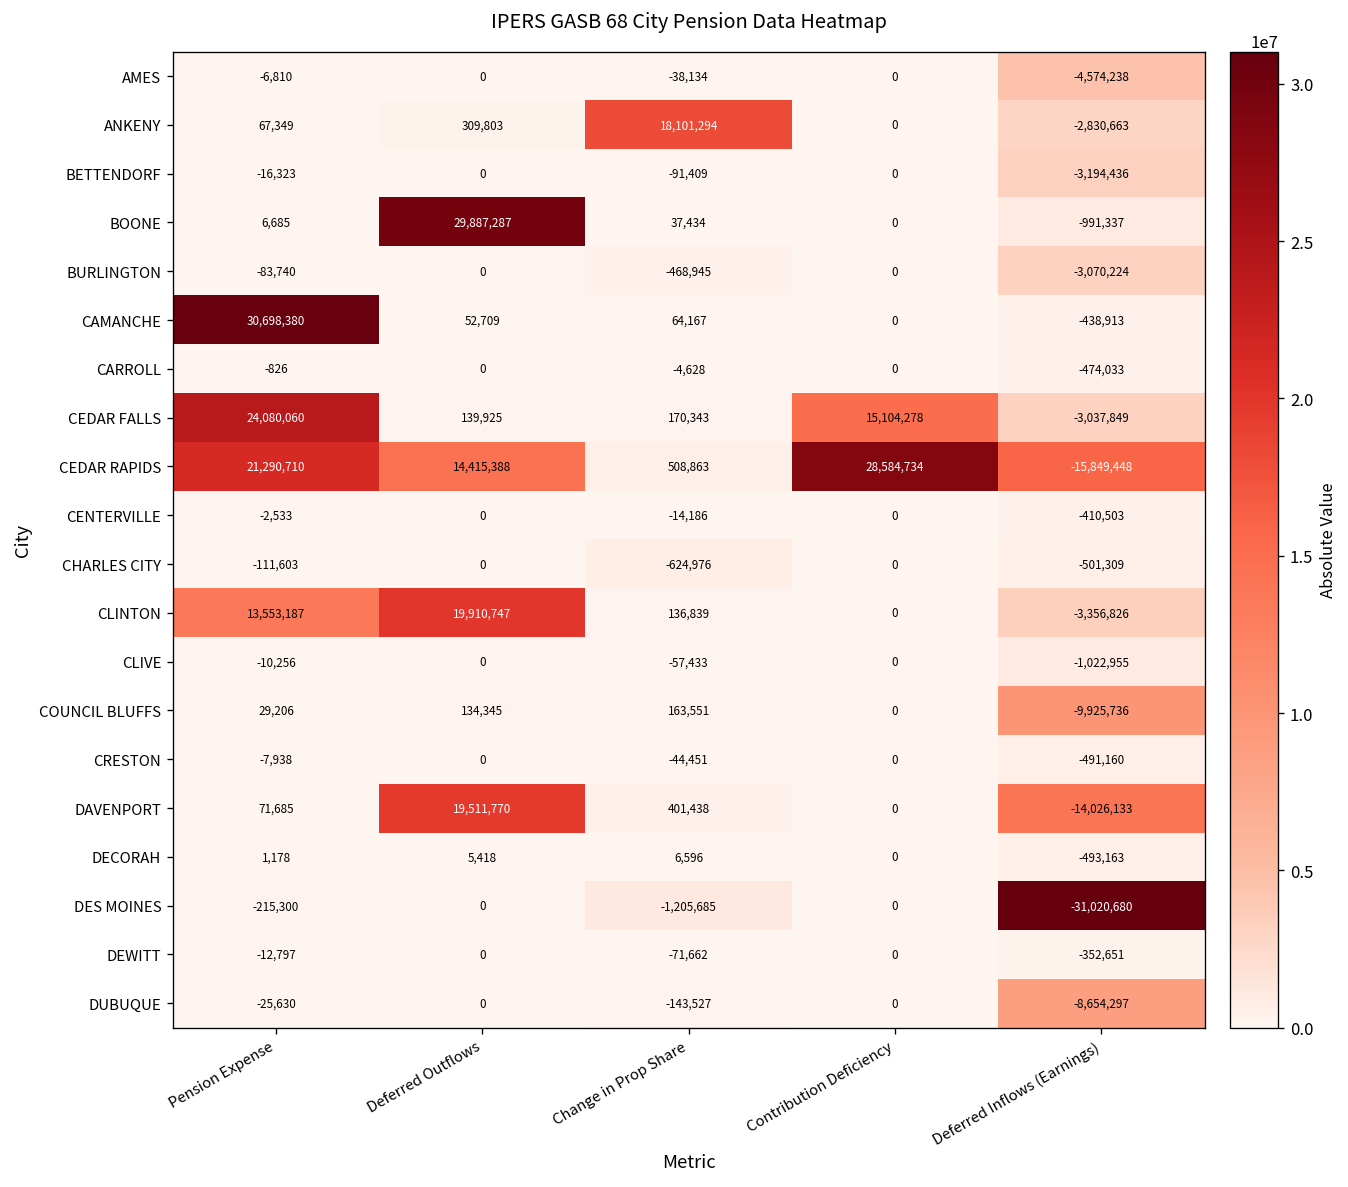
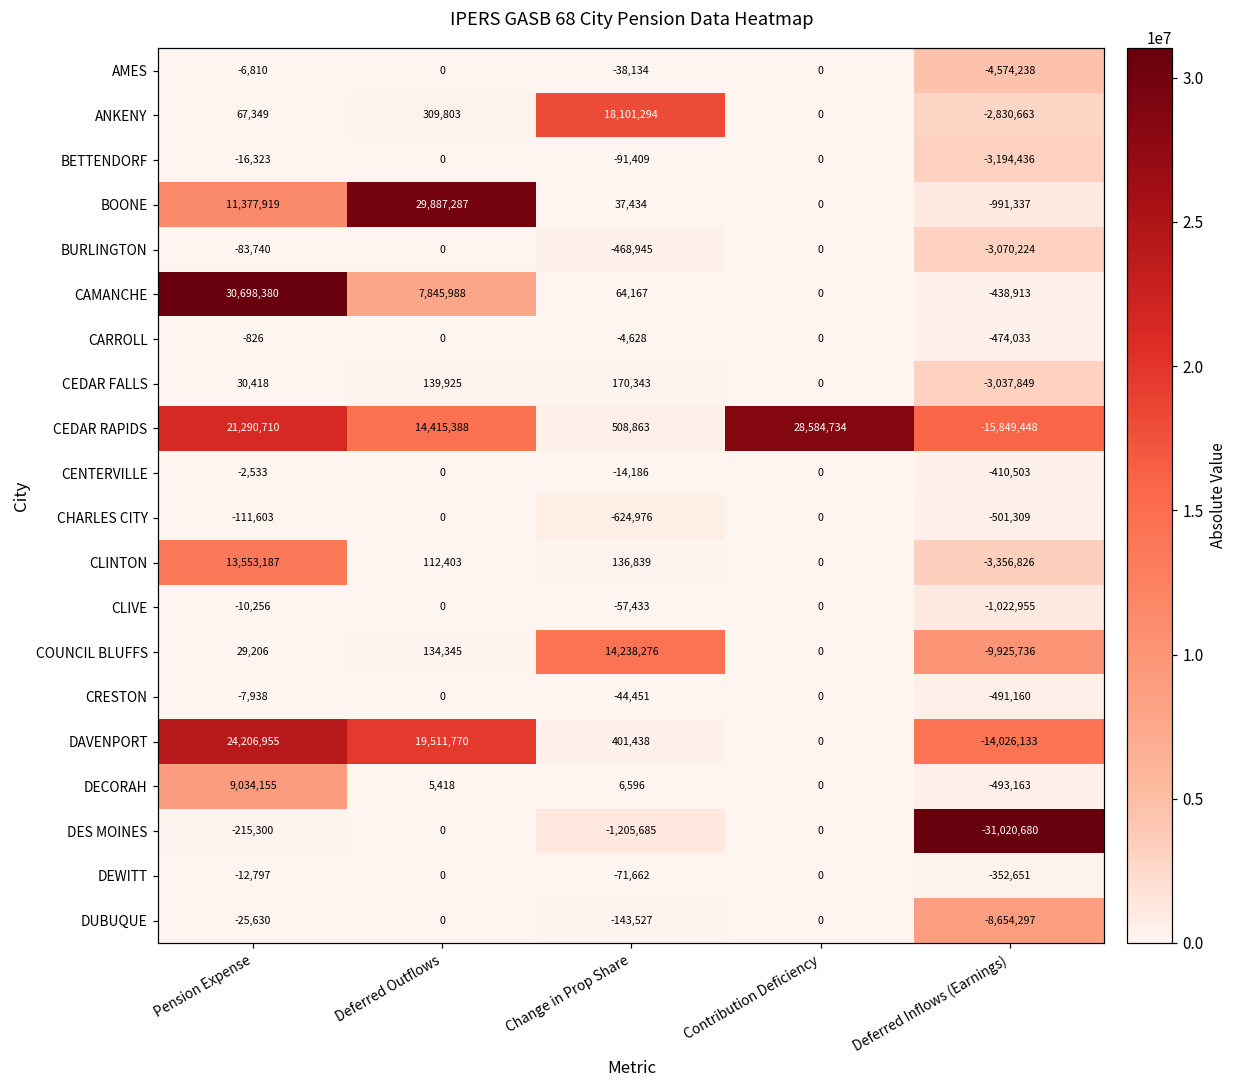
  {
    "AMES": {
      "Pension Expense": "-6,810",
      "Deferred Outflows": "0",
      "Change in Prop Share": "-38,134",
      "Contribution Deficiency": "0",
      "Deferred Inflows (Earnings)": "-4,574,238"
    },
    "ANKENY": {
      "Pension Expense": "67,349",
      "Deferred Outflows": "309,803",
      "Change in Prop Share": "18,101,294",
      "Contribution Deficiency": "0",
      "Deferred Inflows (Earnings)": "-2,830,663"
    },
    "BETTENDORF": {
      "Pension Expense": "-16,323",
      "Deferred Outflows": "0",
      "Change in Prop Share": "-91,409",
      "Contribution Deficiency": "0",
      "Deferred Inflows (Earnings)": "-3,194,436"
    },
    "BOONE": {
-     "Pension Expense": "6,685",
+     "Pension Expense": "11,377,919",
      "Deferred Outflows": "29,887,287",
      "Change in Prop Share": "37,434",
      "Contribution Deficiency": "0",
      "Deferred Inflows (Earnings)": "-991,337"
    },
    "BURLINGTON": {
      "Pension Expense": "-83,740",
      "Deferred Outflows": "0",
      "Change in Prop Share": "-468,945",
      "Contribution Deficiency": "0",
      "Deferred Inflows (Earnings)": "-3,070,224"
    },
    "CAMANCHE": {
      "Pension Expense": "30,698,380",
-     "Deferred Outflows": "52,709",
+     "Deferred Outflows": "7,845,988",
      "Change in Prop Share": "64,167",
      "Contribution Deficiency": "0",
      "Deferred Inflows (Earnings)": "-438,913"
    },
    "CARROLL": {
      "Pension Expense": "-826",
      "Deferred Outflows": "0",
      "Change in Prop Share": "-4,628",
      "Contribution Deficiency": "0",
      "Deferred Inflows (Earnings)": "-474,033"
    },
    "CEDAR FALLS": {
-     "Pension Expense": "24,080,060",
+     "Pension Expense": "30,418",
      "Deferred Outflows": "139,925",
      "Change in Prop Share": "170,343",
-     "Contribution Deficiency": "15,104,278",
+     "Contribution Deficiency": "0",
      "Deferred Inflows (Earnings)": "-3,037,849"
    },
    "CEDAR RAPIDS": {
      "Pension Expense": "21,290,710",
      "Deferred Outflows": "14,415,388",
      "Change in Prop Share": "508,863",
      "Contribution Deficiency": "28,584,734",
      "Deferred Inflows (Earnings)": "-15,849,448"
    },
    "CENTERVILLE": {
      "Pension Expense": "-2,533",
      "Deferred Outflows": "0",
      "Change in Prop Share": "-14,186",
      "Contribution Deficiency": "0",
      "Deferred Inflows (Earnings)": "-410,503"
    },
    "CHARLES CITY": {
      "Pension Expense": "-111,603",
      "Deferred Outflows": "0",
      "Change in Prop Share": "-624,976",
      "Contribution Deficiency": "0",
      "Deferred Inflows (Earnings)": "-501,309"
    },
    "CLINTON": {
      "Pension Expense": "13,553,187",
-     "Deferred Outflows": "19,910,747",
+     "Deferred Outflows": "112,403",
      "Change in Prop Share": "136,839",
      "Contribution Deficiency": "0",
      "Deferred Inflows (Earnings)": "-3,356,826"
    },
    "CLIVE": {
      "Pension Expense": "-10,256",
      "Deferred Outflows": "0",
      "Change in Prop Share": "-57,433",
      "Contribution Deficiency": "0",
      "Deferred Inflows (Earnings)": "-1,022,955"
    },
    "COUNCIL BLUFFS": {
      "Pension Expense": "29,206",
      "Deferred Outflows": "134,345",
-     "Change in Prop Share": "163,551",
+     "Change in Prop Share": "14,238,276",
      "Contribution Deficiency": "0",
      "Deferred Inflows (Earnings)": "-9,925,736"
    },
    "CRESTON": {
      "Pension Expense": "-7,938",
      "Deferred Outflows": "0",
      "Change in Prop Share": "-44,451",
      "Contribution Deficiency": "0",
      "Deferred Inflows (Earnings)": "-491,160"
    },
    "DAVENPORT": {
-     "Pension Expense": "71,685",
+     "Pension Expense": "24,206,955",
      "Deferred Outflows": "19,511,770",
      "Change in Prop Share": "401,438",
      "Contribution Deficiency": "0",
      "Deferred Inflows (Earnings)": "-14,026,133"
    },
    "DECORAH": {
-     "Pension Expense": "1,178",
+     "Pension Expense": "9,034,155",
      "Deferred Outflows": "5,418",
      "Change in Prop Share": "6,596",
      "Contribution Deficiency": "0",
      "Deferred Inflows (Earnings)": "-493,163"
    },
    "DES MOINES": {
      "Pension Expense": "-215,300",
      "Deferred Outflows": "0",
      "Change in Prop Share": "-1,205,685",
      "Contribution Deficiency": "0",
      "Deferred Inflows (Earnings)": "-31,020,680"
    },
    "DEWITT": {
      "Pension Expense": "-12,797",
      "Deferred Outflows": "0",
      "Change in Prop Share": "-71,662",
      "Contribution Deficiency": "0",
      "Deferred Inflows (Earnings)": "-352,651"
    },
    "DUBUQUE": {
      "Pension Expense": "-25,630",
      "Deferred Outflows": "0",
      "Change in Prop Share": "-143,527",
      "Contribution Deficiency": "0",
      "Deferred Inflows (Earnings)": "-8,654,297"
    }
  }
